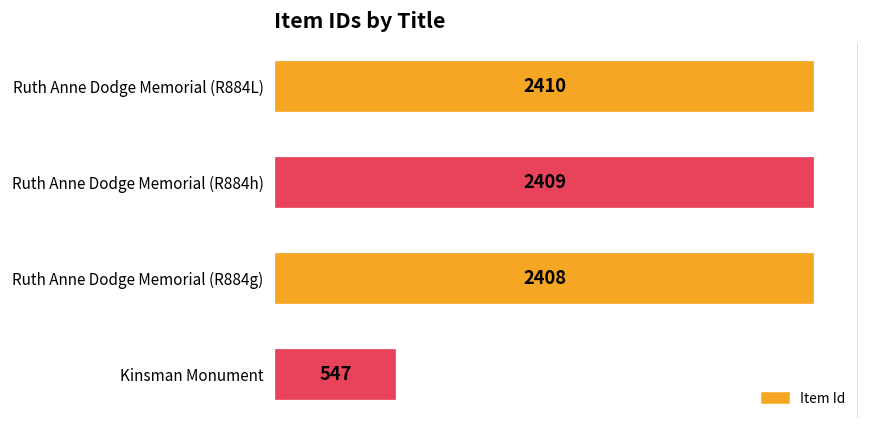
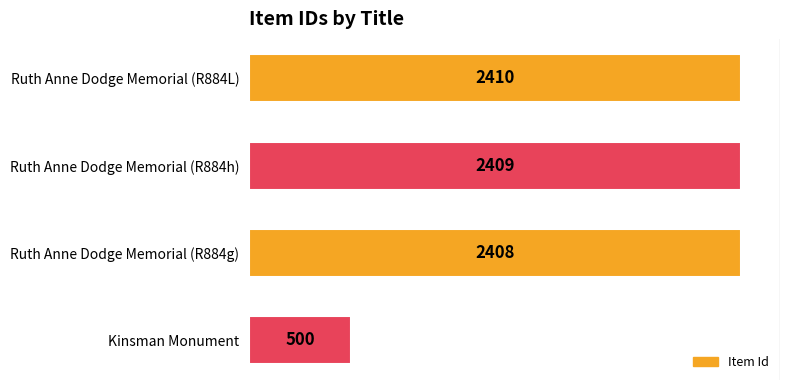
  {
    "Ruth Anne Dodge Memorial (R884L)": 2410,
    "Ruth Anne Dodge Memorial (R884h)": 2409,
    "Ruth Anne Dodge Memorial (R884g)": 2408,
-   "Kinsman Monument": 547
+   "Kinsman Monument": 500
  }
